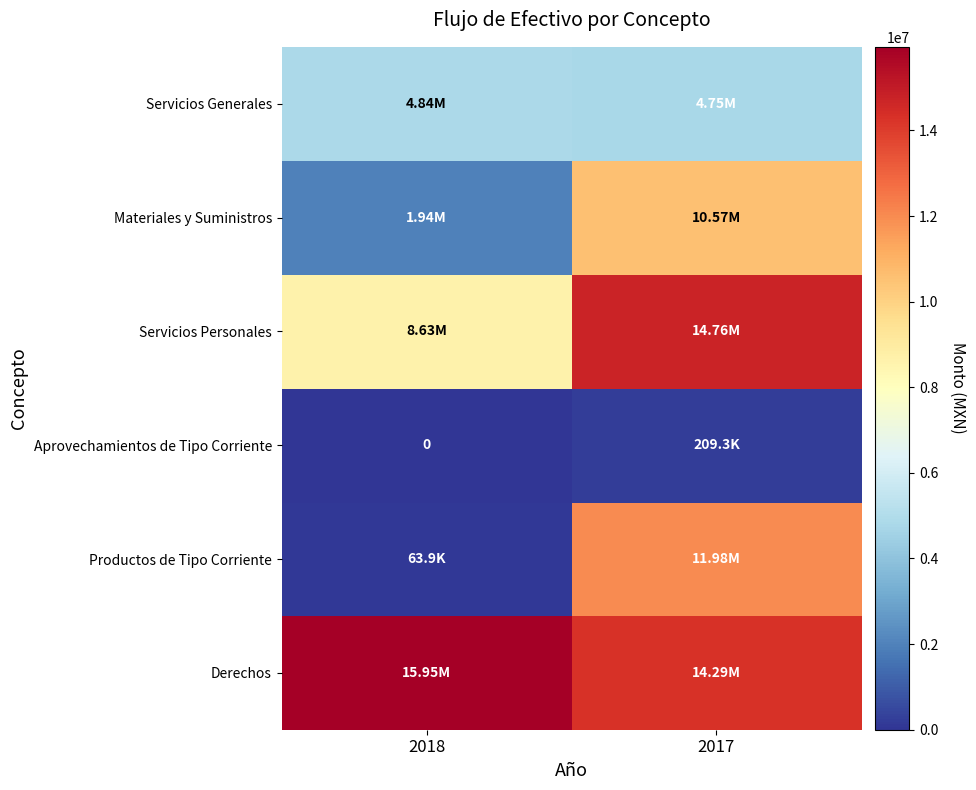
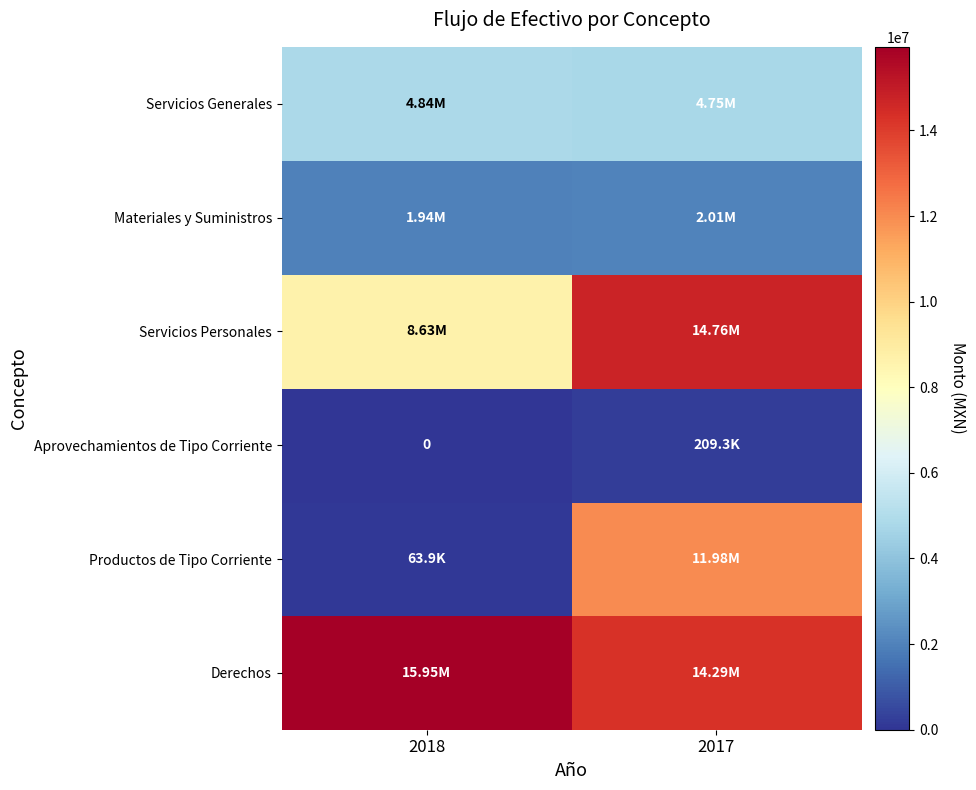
  {
    "Servicios Generales": {
      "2018": "4.84M",
      "2017": "4.75M"
    },
    "Materiales y Suministros": {
      "2018": "1.94M",
-     "2017": "10.57M"
+     "2017": "2.01M"
    },
    "Servicios Personales": {
      "2018": "8.63M",
      "2017": "14.76M"
    },
    "Aprovechamientos de Tipo Corriente": {
      "2018": "0",
      "2017": "209.3K"
    },
    "Productos de Tipo Corriente": {
      "2018": "63.9K",
      "2017": "11.98M"
    },
    "Derechos": {
      "2018": "15.95M",
      "2017": "14.29M"
    }
  }
